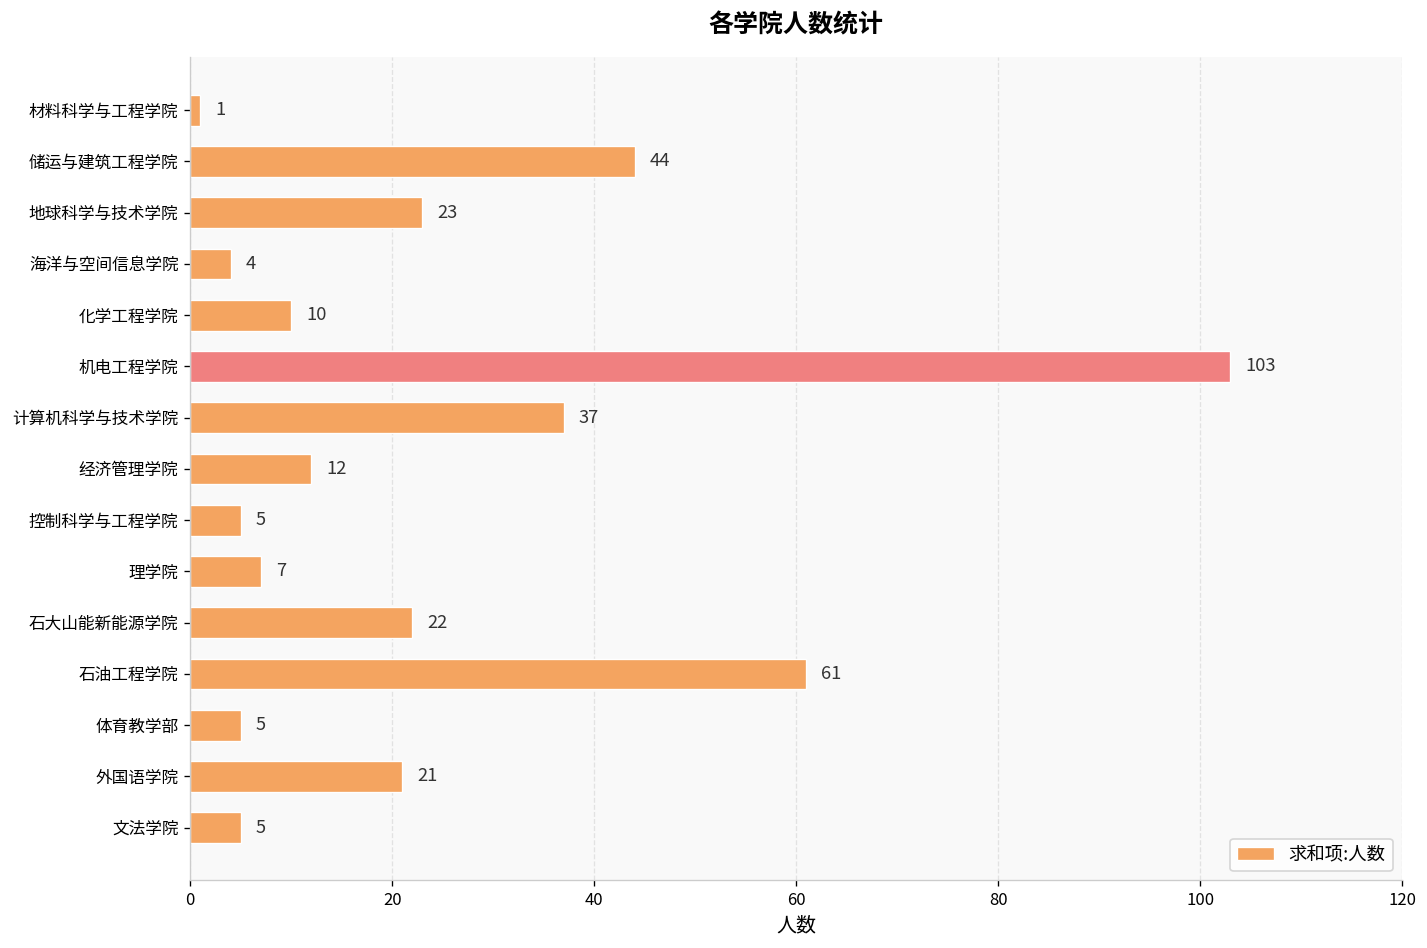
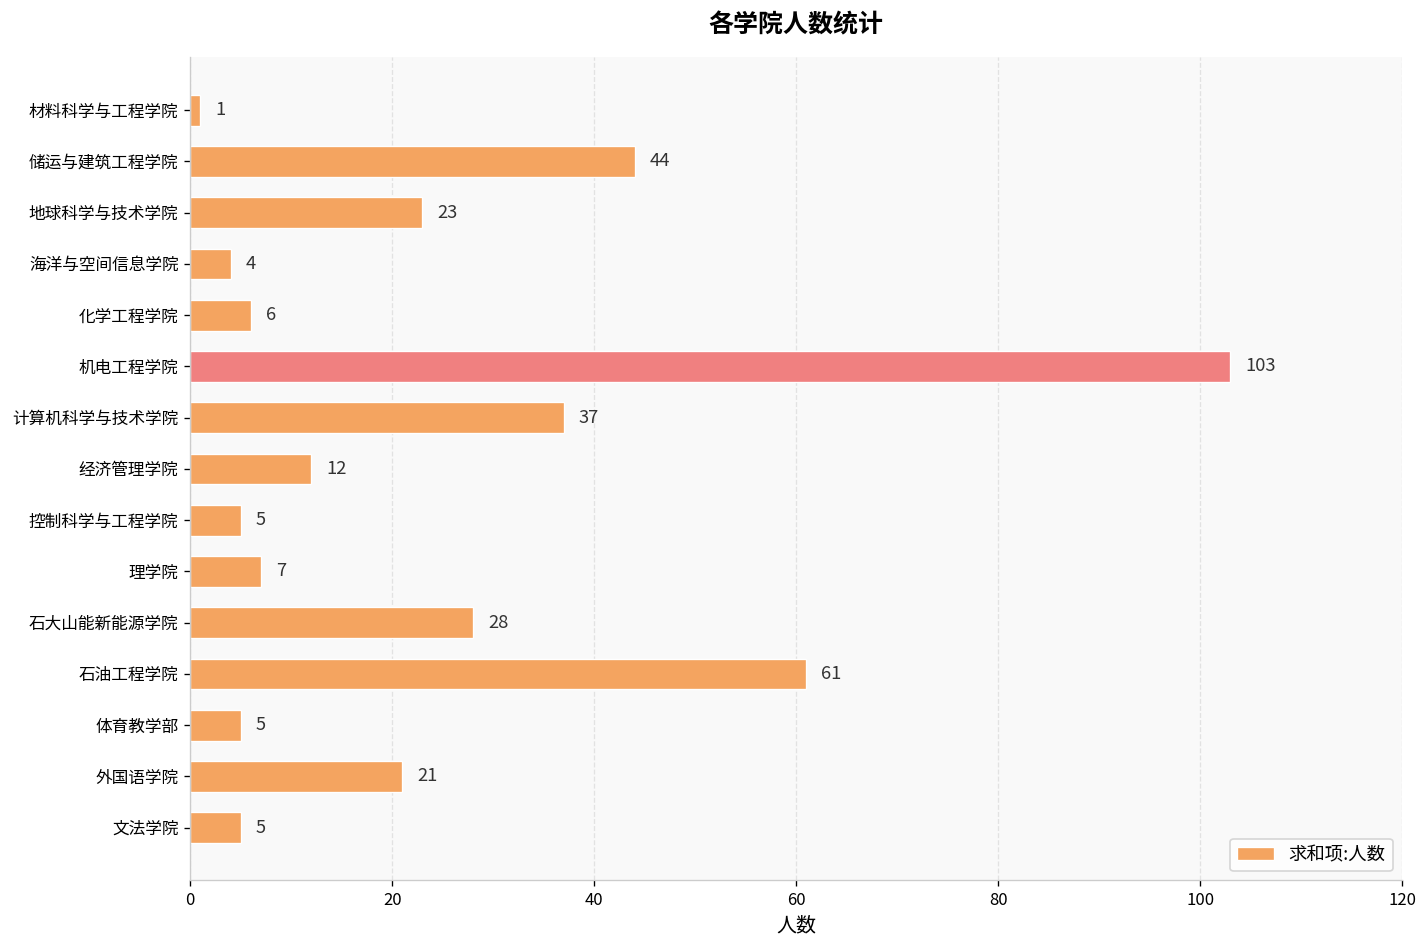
  {
    "材料科学与工程学院": 1,
    "储运与建筑工程学院": 44,
    "地球科学与技术学院": 23,
    "海洋与空间信息学院": 4,
-   "化学工程学院": 10,
+   "化学工程学院": 6,
    "机电工程学院": 103,
    "计算机科学与技术学院": 37,
    "经济管理学院": 12,
    "控制科学与工程学院": 5,
    "理学院": 7,
-   "石大山能新能源学院": 22,
+   "石大山能新能源学院": 28,
    "石油工程学院": 61,
    "体育教学部": 5,
    "外国语学院": 21,
    "文法学院": 5
  }
